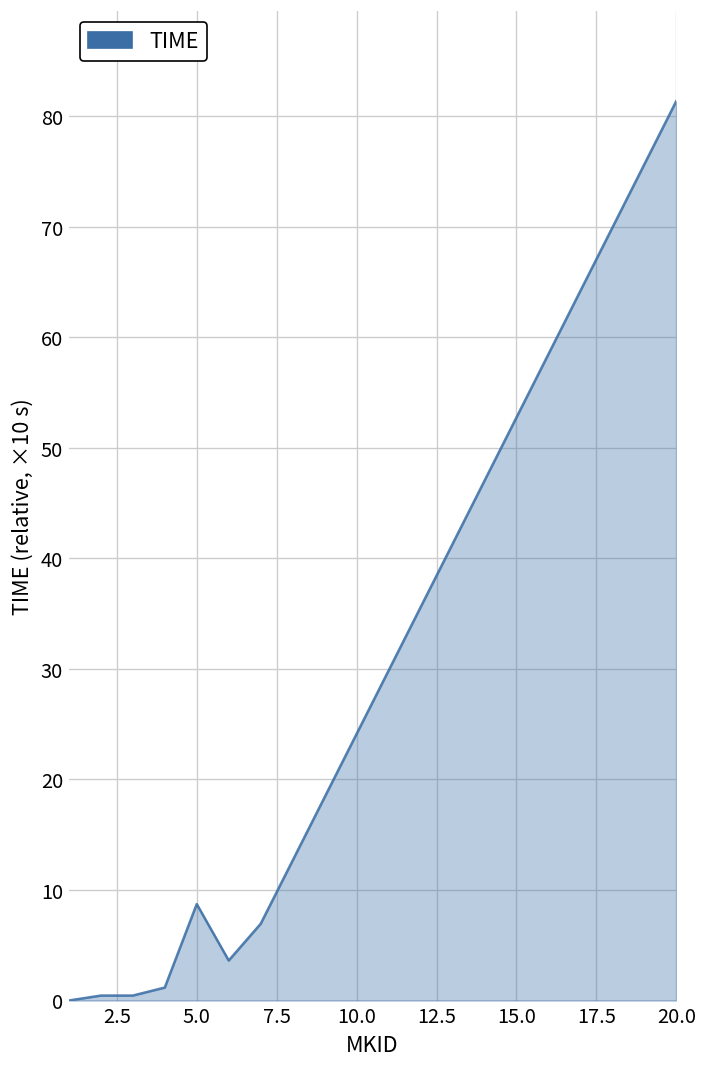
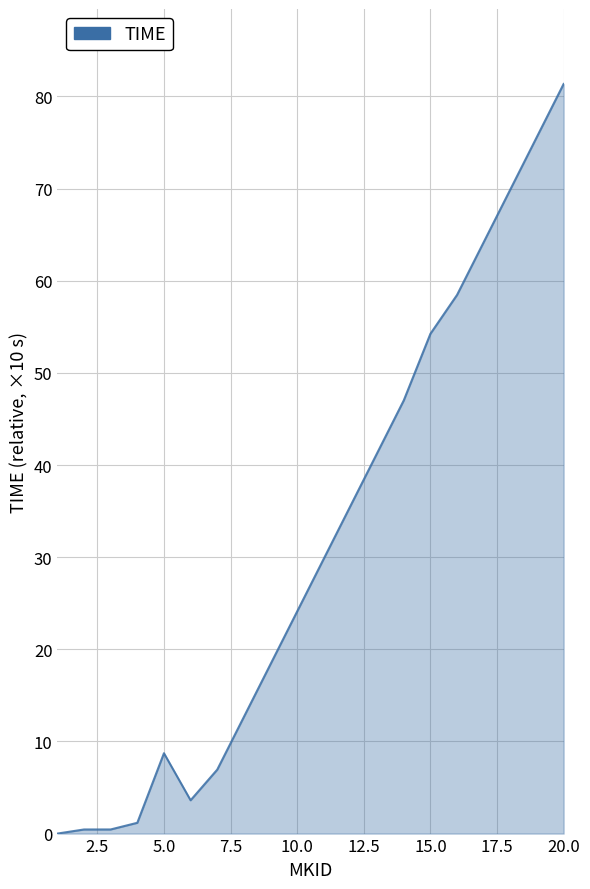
  {
    "5.0": 9,
    "10.0": 24,
-   "15.0": 53,
+   "15.0": 54,
    "20.0": 81
  }
